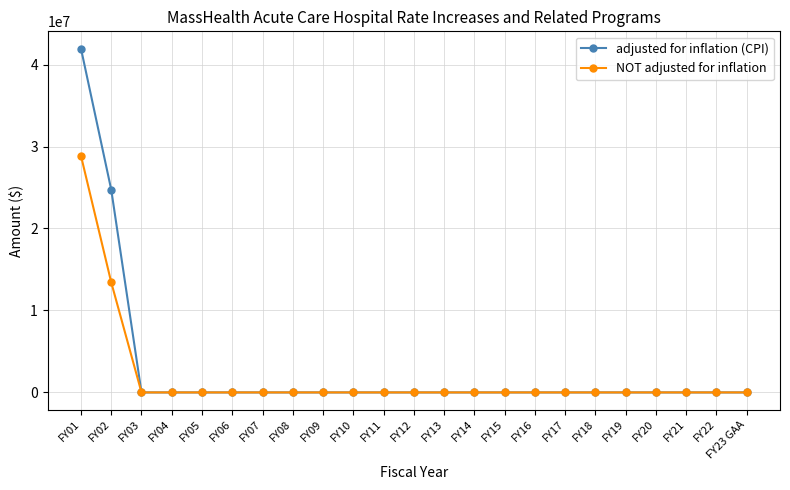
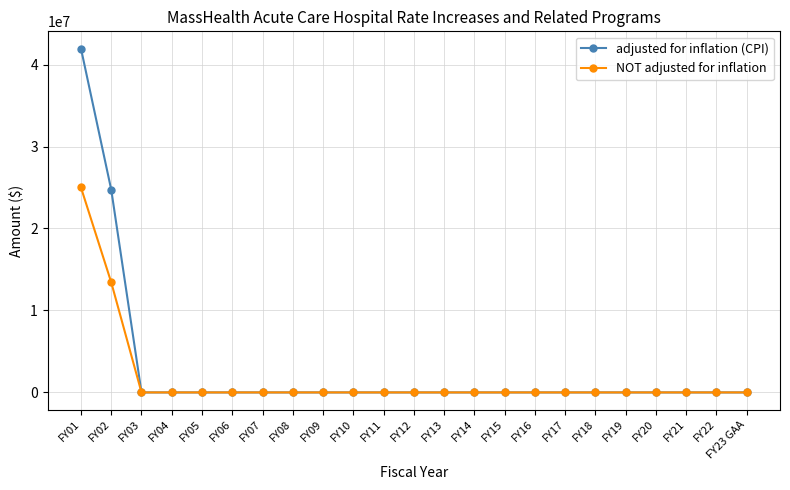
  {
    "adjusted for inflation (CPI)": {
      "FY01": 42000000,
      "FY02": 25000000
    },
    "NOT adjusted for inflation": {
-     "FY01": 29000000,
+     "FY01": 25000000,
      "FY02": 13000000
    }
  }
